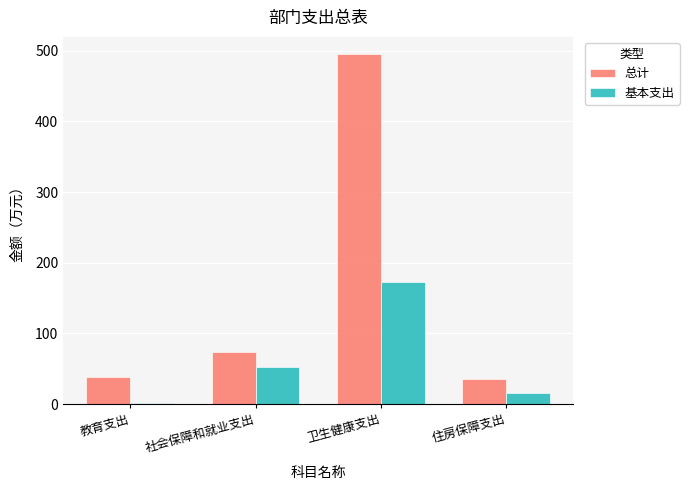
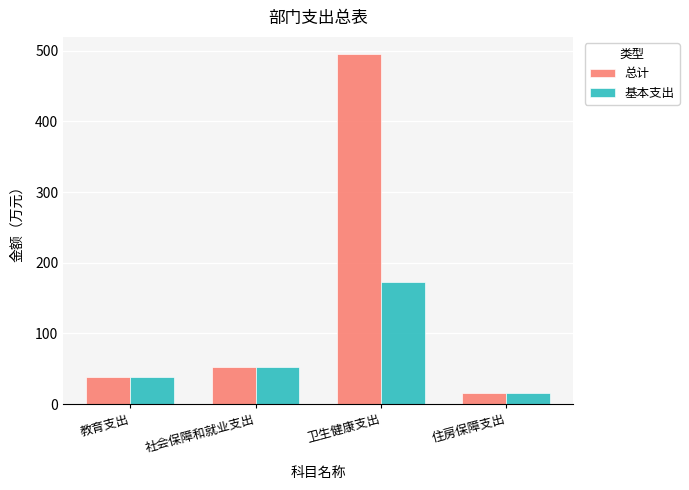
  {
    "总计": {
      "教育支出": 40,
-     "社会保障和就业支出": 70,
+     "社会保障和就业支出": 50,
      "卫生健康支出": 490,
-     "住房保障支出": 40
+     "住房保障支出": 20
    },
    "基本支出": {
-     "教育支出": 0,
+     "教育支出": 40,
      "社会保障和就业支出": 50,
      "卫生健康支出": 170,
      "住房保障支出": 20
    }
  }
